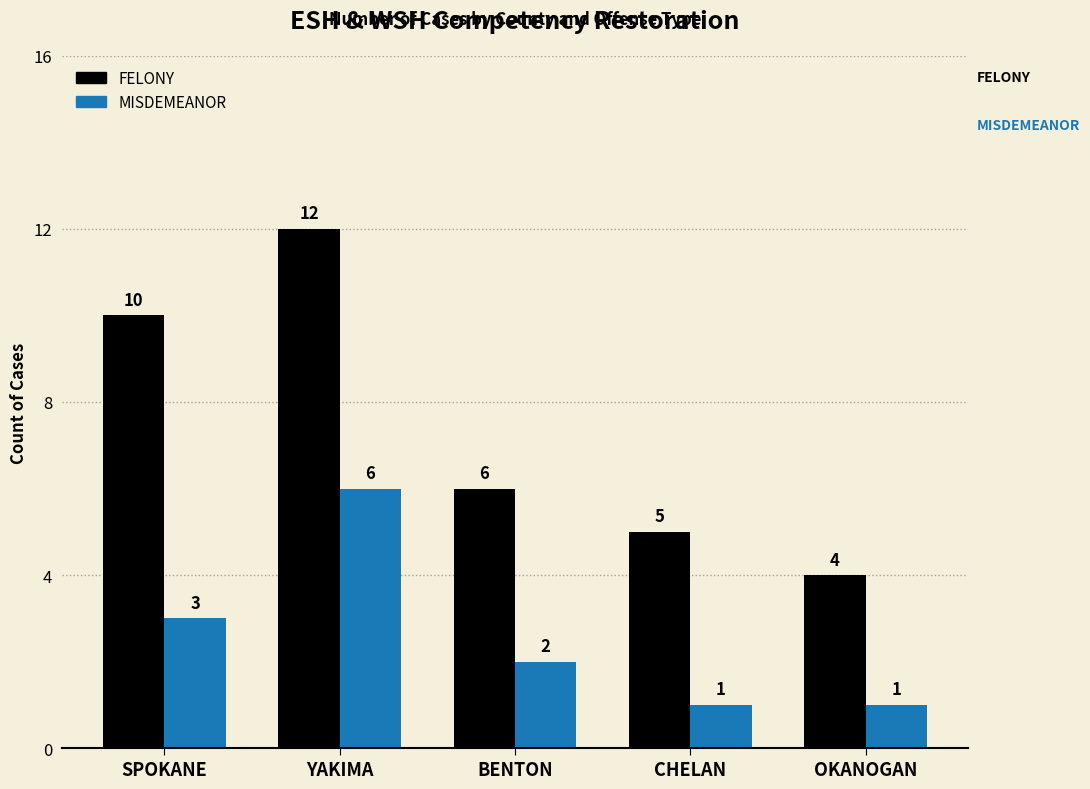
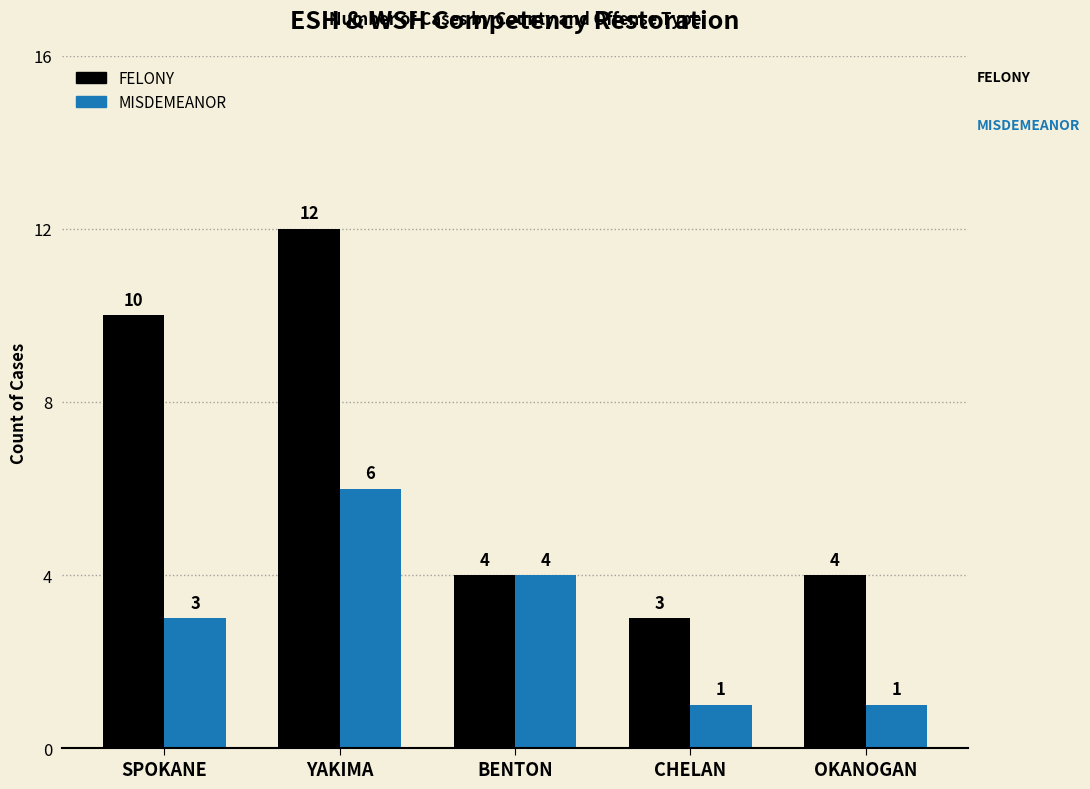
  {
    "FELONY": {
      "SPOKANE": 10,
      "YAKIMA": 12,
-     "BENTON": 6,
-     "CHELAN": 5,
+     "BENTON": 4,
+     "CHELAN": 3,
      "OKANOGAN": 4
    },
    "MISDEMEANOR": {
      "SPOKANE": 3,
      "YAKIMA": 6,
-     "BENTON": 2,
+     "BENTON": 4,
      "CHELAN": 1,
      "OKANOGAN": 1
    }
  }
